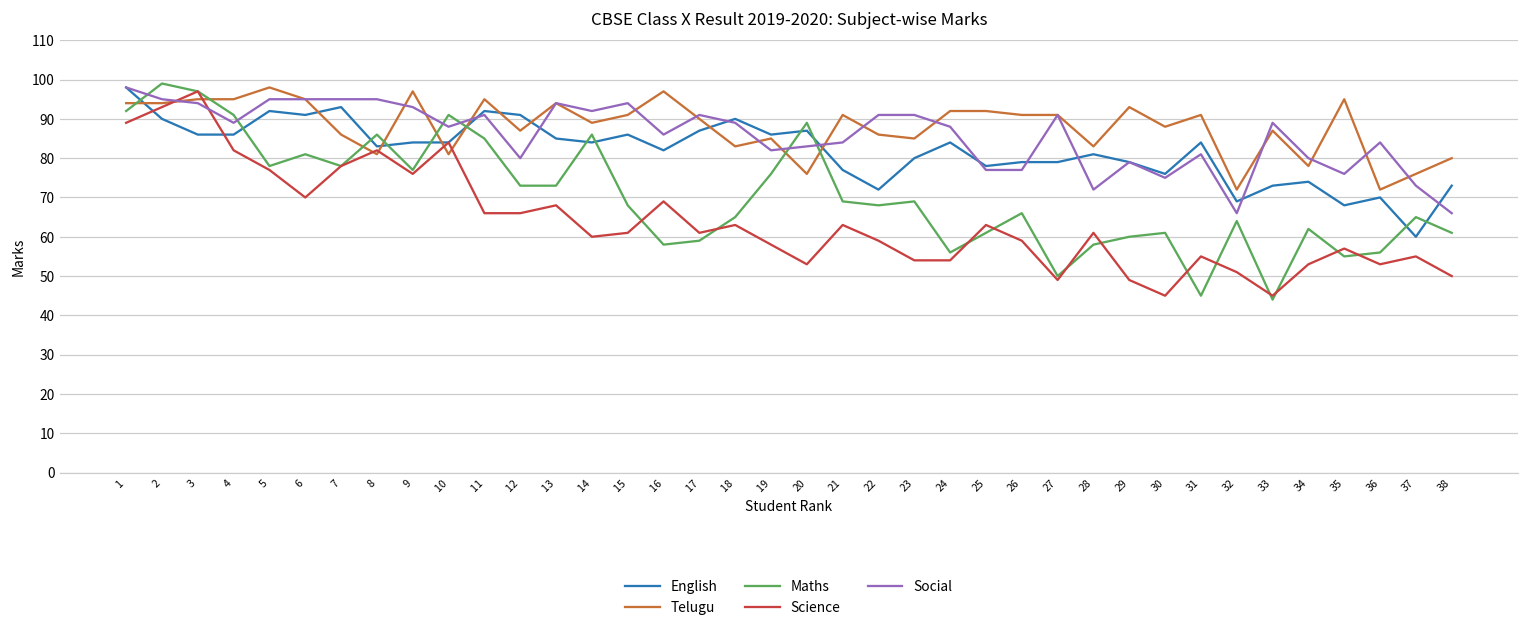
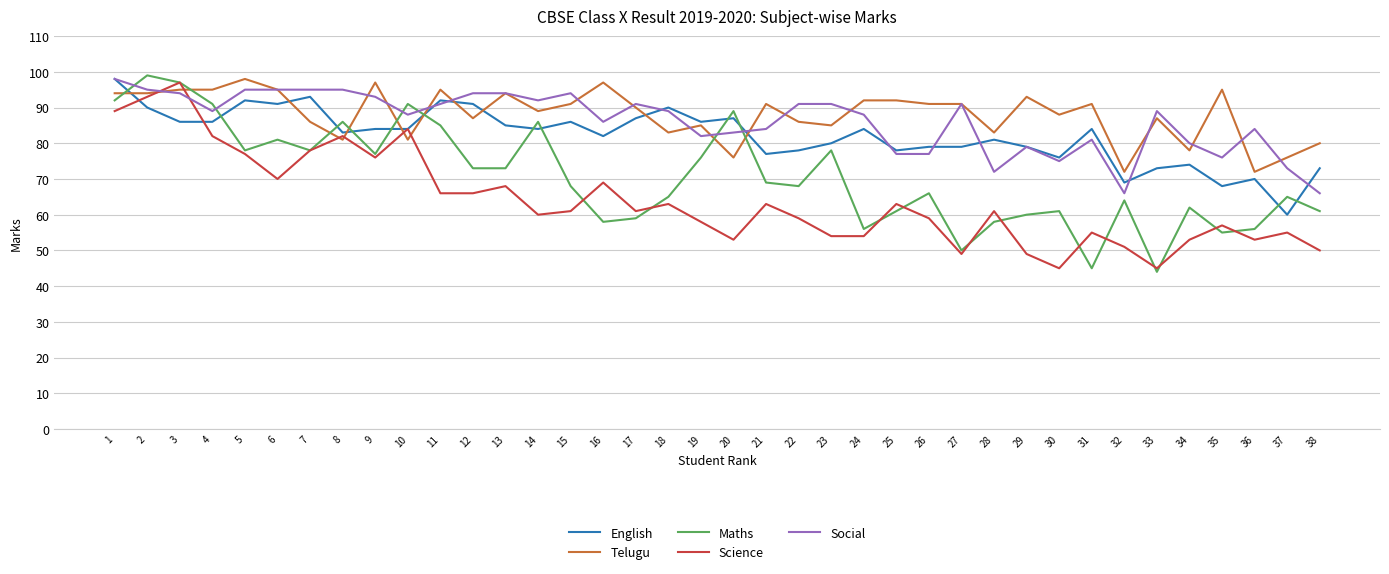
  {
    "English": {
      "2": 90,
      "3": 86,
      "4": 86,
      "5": 92,
      "6": 91,
      "7": 93,
      "8": 83,
      "9": 84,
      "11": 92,
      "12": 91,
      "13": 85,
      "14": 84,
      "15": 86,
      "16": 82,
      "17": 87,
      "18": 90,
      "19": 86,
      "20": 87,
      "21": 77,
-     "22": 72,
+     "22": 78,
      "23": 80,
      "24": 84,
      "25": 78,
      "26": 79,
      "27": 79,
      "28": 81,
      "30": 76,
      "31": 84,
      "32": 69,
      "33": 73,
      "34": 74,
      "35": 68,
      "36": 70,
      "37": 60,
      "38": 73
    },
    "Maths": {
      "1": 92,
      "2": 99,
      "4": 91,
      "5": 78,
      "6": 81,
      "8": 86,
      "9": 77,
      "10": 91,
      "11": 85,
      "12": 73,
      "13": 73,
      "14": 86,
      "15": 68,
      "16": 58,
      "17": 59,
      "18": 65,
      "19": 76,
      "20": 89,
      "21": 69,
      "22": 68,
-     "23": 69,
+     "23": 78,
      "24": 56,
      "25": 61,
      "26": 66,
      "27": 50,
      "28": 58,
      "29": 60,
      "30": 61,
      "31": 45,
      "32": 64,
      "33": 44,
      "34": 62,
      "35": 55,
      "36": 56,
      "37": 65,
      "38": 61
    },
    "Social": {
      "2": 95,
      "3": 94,
      "4": 89,
      "5": 95,
      "7": 95,
      "8": 95,
      "9": 93,
      "10": 88,
      "11": 91,
-     "12": 80,
+     "12": 94,
      "14": 92,
      "15": 94,
      "16": 86,
      "17": 91,
      "18": 89,
      "19": 82,
      "20": 83,
      "21": 84,
      "22": 91,
      "23": 91,
      "24": 88,
      "25": 77,
      "26": 77,
      "28": 72,
      "30": 75,
      "31": 81,
      "32": 66,
      "33": 89,
      "34": 80,
      "35": 76,
      "36": 84,
      "37": 73,
      "38": 66
    }
  }
